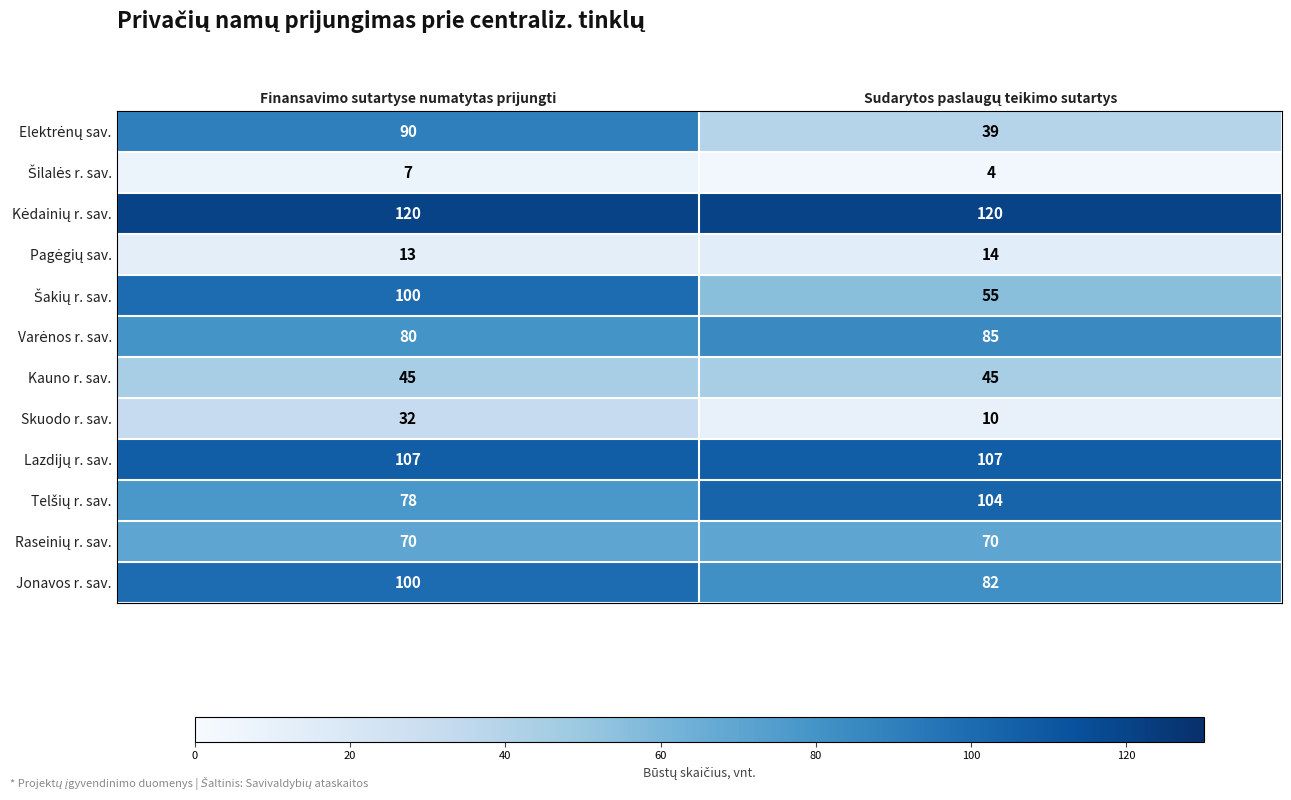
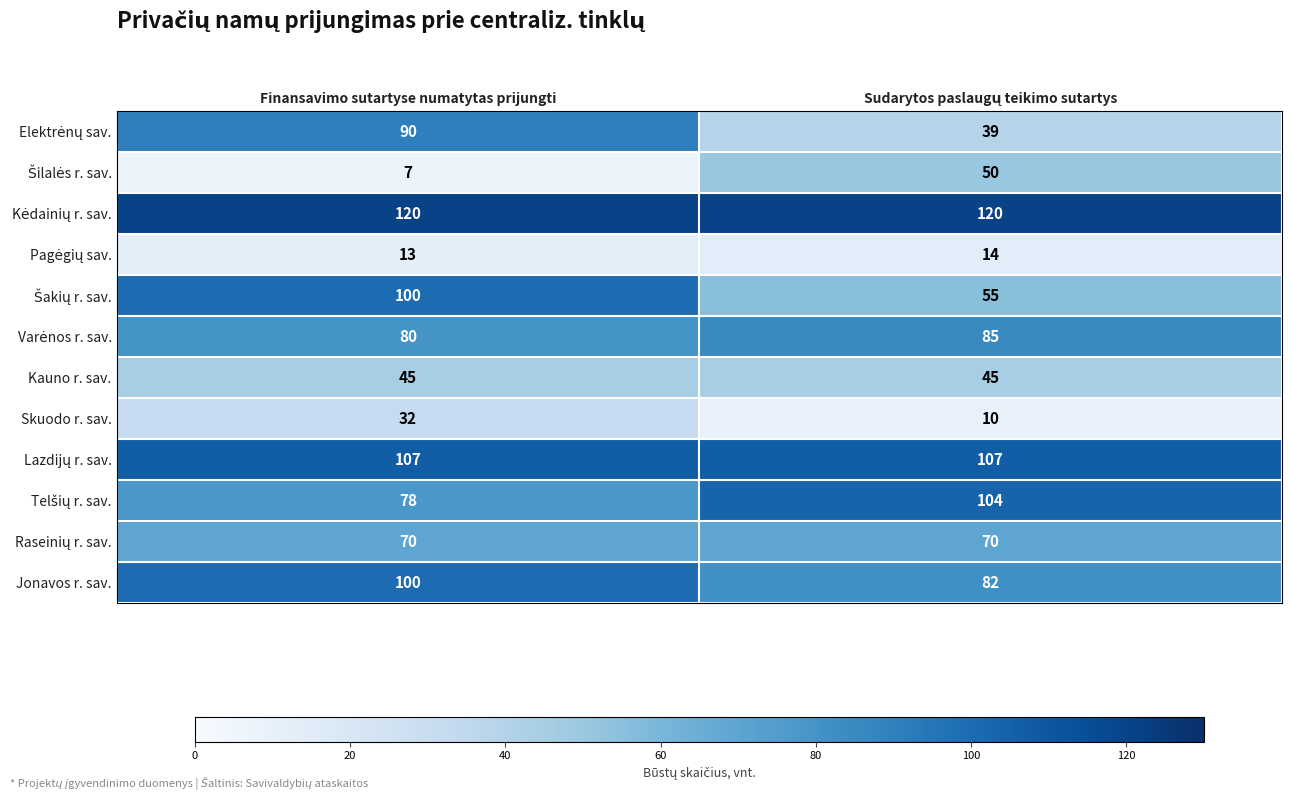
  {
    "Elektrėnų sav.": {
      "Finansavimo sutartyse numatytas prijungti": 90,
      "Sudarytos paslaugų teikimo sutartys": 39
    },
    "Šilalės r. sav.": {
      "Finansavimo sutartyse numatytas prijungti": 7,
-     "Sudarytos paslaugų teikimo sutartys": 4
+     "Sudarytos paslaugų teikimo sutartys": 50
    },
    "Kėdainių r. sav.": {
      "Finansavimo sutartyse numatytas prijungti": 120,
      "Sudarytos paslaugų teikimo sutartys": 120
    },
    "Pagėgių sav.": {
      "Finansavimo sutartyse numatytas prijungti": 13,
      "Sudarytos paslaugų teikimo sutartys": 14
    },
    "Šakių r. sav.": {
      "Finansavimo sutartyse numatytas prijungti": 100,
      "Sudarytos paslaugų teikimo sutartys": 55
    },
    "Varėnos r. sav.": {
      "Finansavimo sutartyse numatytas prijungti": 80,
      "Sudarytos paslaugų teikimo sutartys": 85
    },
    "Kauno r. sav.": {
      "Finansavimo sutartyse numatytas prijungti": 45,
      "Sudarytos paslaugų teikimo sutartys": 45
    },
    "Skuodo r. sav.": {
      "Finansavimo sutartyse numatytas prijungti": 32,
      "Sudarytos paslaugų teikimo sutartys": 10
    },
    "Lazdijų r. sav.": {
      "Finansavimo sutartyse numatytas prijungti": 107,
      "Sudarytos paslaugų teikimo sutartys": 107
    },
    "Telšių r. sav.": {
      "Finansavimo sutartyse numatytas prijungti": 78,
      "Sudarytos paslaugų teikimo sutartys": 104
    },
    "Raseinių r. sav.": {
      "Finansavimo sutartyse numatytas prijungti": 70,
      "Sudarytos paslaugų teikimo sutartys": 70
    },
    "Jonavos r. sav.": {
      "Finansavimo sutartyse numatytas prijungti": 100,
      "Sudarytos paslaugų teikimo sutartys": 82
    }
  }
